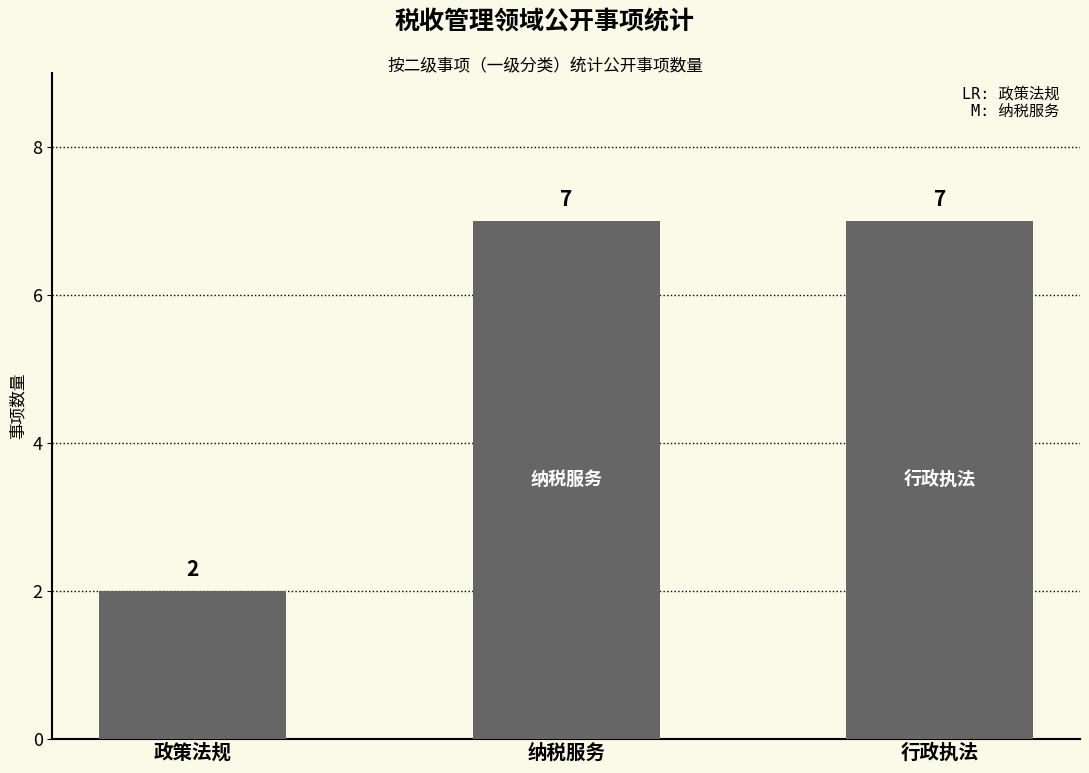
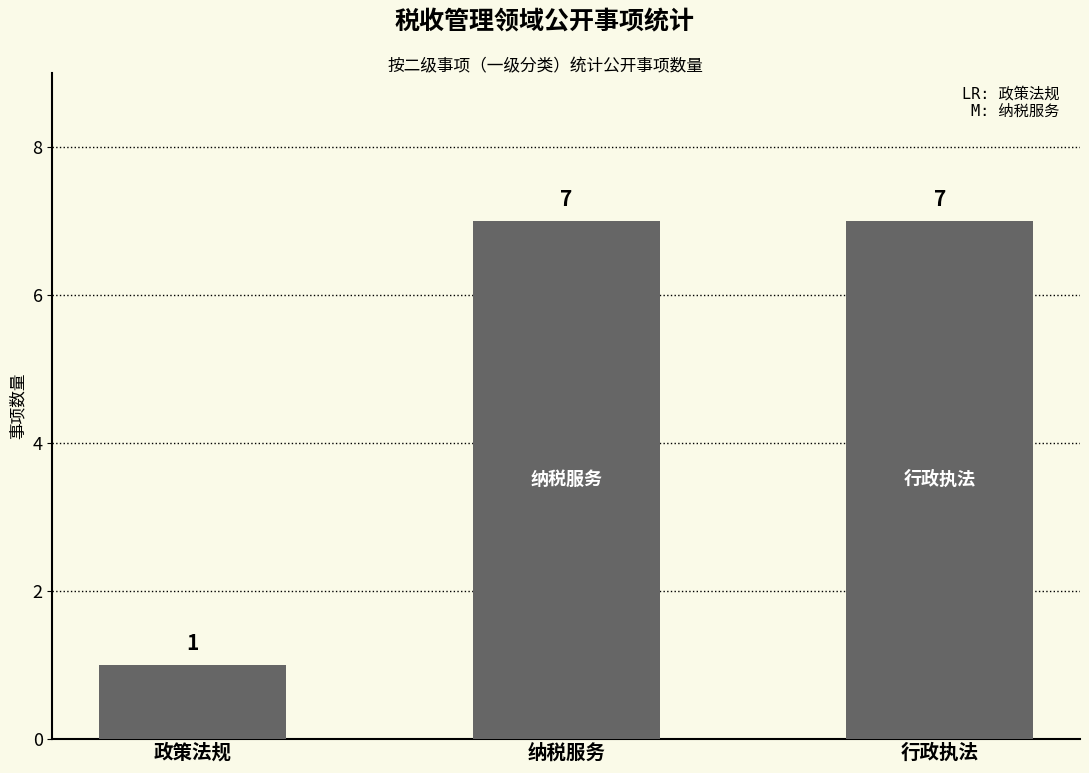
  {
-   "政策法规": 2,
+   "政策法规": 1,
    "纳税服务": 7,
    "行政执法": 7
  }
